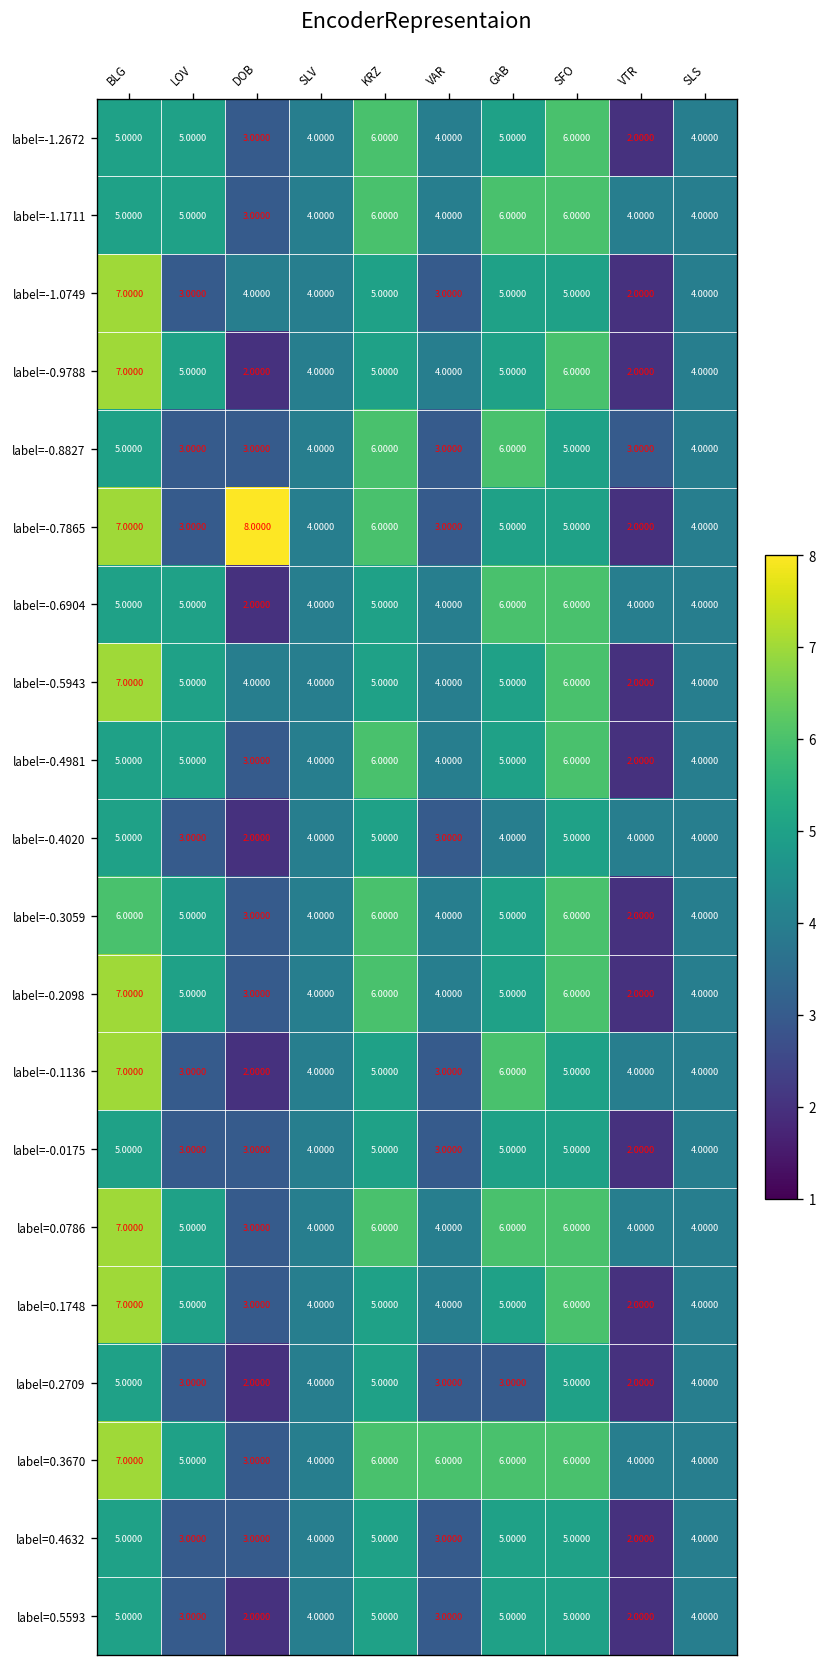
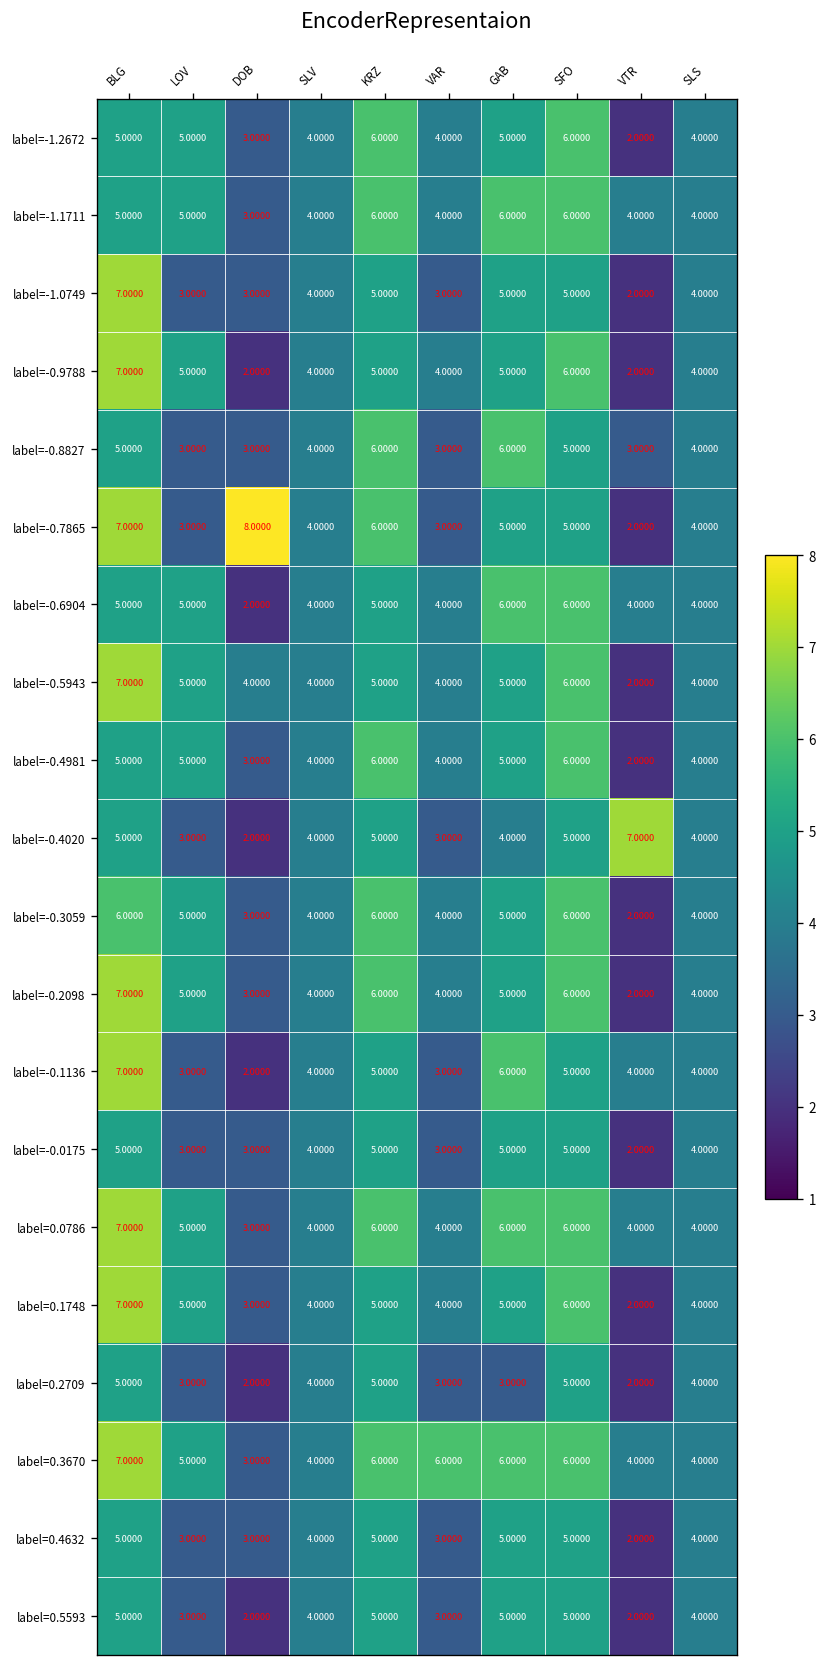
  {
    "label=-1.2672": {
      "BLG": 5.0000,
      "LOV": 5.0000,
      "DOB": 3.0000,
      "SLV": 4.0000,
      "KRZ": 6.0000,
      "VAR": 4.0000,
      "GAB": 5.0000,
      "SFO": 6.0000,
      "VTR": 2.0000,
      "SLS": 4.0000
    },
    "label=-1.1711": {
      "BLG": 5.0000,
      "LOV": 5.0000,
      "DOB": 3.0000,
      "SLV": 4.0000,
      "KRZ": 6.0000,
      "VAR": 4.0000,
      "GAB": 6.0000,
      "SFO": 6.0000,
      "VTR": 4.0000,
      "SLS": 4.0000
    },
    "label=-1.0749": {
      "BLG": 7.0000,
      "LOV": 3.0000,
-     "DOB": 4.0000,
+     "DOB": 3.0000,
      "SLV": 4.0000,
      "KRZ": 5.0000,
      "VAR": 3.0000,
      "GAB": 5.0000,
      "SFO": 5.0000,
      "VTR": 2.0000,
      "SLS": 4.0000
    },
    "label=-0.9788": {
      "BLG": 7.0000,
      "LOV": 5.0000,
      "DOB": 2.0000,
      "SLV": 4.0000,
      "KRZ": 5.0000,
      "VAR": 4.0000,
      "GAB": 5.0000,
      "SFO": 6.0000,
      "VTR": 2.0000,
      "SLS": 4.0000
    },
    "label=-0.8827": {
      "BLG": 5.0000,
      "LOV": 3.0000,
      "DOB": 3.0000,
      "SLV": 4.0000,
      "KRZ": 6.0000,
      "VAR": 3.0000,
      "GAB": 6.0000,
      "SFO": 5.0000,
      "VTR": 3.0000,
      "SLS": 4.0000
    },
    "label=-0.7865": {
      "BLG": 7.0000,
      "LOV": 3.0000,
      "DOB": 8.0000,
      "SLV": 4.0000,
      "KRZ": 6.0000,
      "VAR": 3.0000,
      "GAB": 5.0000,
      "SFO": 5.0000,
      "VTR": 2.0000,
      "SLS": 4.0000
    },
    "label=-0.6904": {
      "BLG": 5.0000,
      "LOV": 5.0000,
      "DOB": 2.0000,
      "SLV": 4.0000,
      "KRZ": 5.0000,
      "VAR": 4.0000,
      "GAB": 6.0000,
      "SFO": 6.0000,
      "VTR": 4.0000,
      "SLS": 4.0000
    },
    "label=-0.5943": {
      "BLG": 7.0000,
      "LOV": 5.0000,
      "DOB": 4.0000,
      "SLV": 4.0000,
      "KRZ": 5.0000,
      "VAR": 4.0000,
      "GAB": 5.0000,
      "SFO": 6.0000,
      "VTR": 2.0000,
      "SLS": 4.0000
    },
    "label=-0.4981": {
      "BLG": 5.0000,
      "LOV": 5.0000,
      "DOB": 3.0000,
      "SLV": 4.0000,
      "KRZ": 6.0000,
      "VAR": 4.0000,
      "GAB": 5.0000,
      "SFO": 6.0000,
      "VTR": 2.0000,
      "SLS": 4.0000
    },
    "label=-0.4020": {
      "BLG": 5.0000,
      "LOV": 3.0000,
      "DOB": 2.0000,
      "SLV": 4.0000,
      "KRZ": 5.0000,
      "VAR": 3.0000,
      "GAB": 4.0000,
      "SFO": 5.0000,
-     "VTR": 4.0000,
+     "VTR": 7.0000,
      "SLS": 4.0000
    },
    "label=-0.3059": {
      "BLG": 6.0000,
      "LOV": 5.0000,
      "DOB": 3.0000,
      "SLV": 4.0000,
      "KRZ": 6.0000,
      "VAR": 4.0000,
      "GAB": 5.0000,
      "SFO": 6.0000,
      "VTR": 2.0000,
      "SLS": 4.0000
    },
    "label=-0.2098": {
      "BLG": 7.0000,
      "LOV": 5.0000,
      "DOB": 3.0000,
      "SLV": 4.0000,
      "KRZ": 6.0000,
      "VAR": 4.0000,
      "GAB": 5.0000,
      "SFO": 6.0000,
      "VTR": 2.0000,
      "SLS": 4.0000
    },
    "label=-0.1136": {
      "BLG": 7.0000,
      "LOV": 3.0000,
      "DOB": 2.0000,
      "SLV": 4.0000,
      "KRZ": 5.0000,
      "VAR": 3.0000,
      "GAB": 6.0000,
      "SFO": 5.0000,
      "VTR": 4.0000,
      "SLS": 4.0000
    },
    "label=-0.0175": {
      "BLG": 5.0000,
      "LOV": 3.0000,
      "DOB": 3.0000,
      "SLV": 4.0000,
      "KRZ": 5.0000,
      "VAR": 3.0000,
      "GAB": 5.0000,
      "SFO": 5.0000,
      "VTR": 2.0000,
      "SLS": 4.0000
    },
    "label=0.0786": {
      "BLG": 7.0000,
      "LOV": 5.0000,
      "DOB": 3.0000,
      "SLV": 4.0000,
      "KRZ": 6.0000,
      "VAR": 4.0000,
      "GAB": 6.0000,
      "SFO": 6.0000,
      "VTR": 4.0000,
      "SLS": 4.0000
    },
    "label=0.1748": {
      "BLG": 7.0000,
      "LOV": 5.0000,
      "DOB": 3.0000,
      "SLV": 4.0000,
      "KRZ": 5.0000,
      "VAR": 4.0000,
      "GAB": 5.0000,
      "SFO": 6.0000,
      "VTR": 2.0000,
      "SLS": 4.0000
    },
    "label=0.2709": {
      "BLG": 5.0000,
      "LOV": 3.0000,
      "DOB": 2.0000,
      "SLV": 4.0000,
      "KRZ": 5.0000,
      "VAR": 3.0000,
      "GAB": 3.0000,
      "SFO": 5.0000,
      "VTR": 2.0000,
      "SLS": 4.0000
    },
    "label=0.3670": {
      "BLG": 7.0000,
      "LOV": 5.0000,
      "DOB": 3.0000,
      "SLV": 4.0000,
      "KRZ": 6.0000,
      "VAR": 6.0000,
      "GAB": 6.0000,
      "SFO": 6.0000,
      "VTR": 4.0000,
      "SLS": 4.0000
    },
    "label=0.4632": {
      "BLG": 5.0000,
      "LOV": 3.0000,
      "DOB": 3.0000,
      "SLV": 4.0000,
      "KRZ": 5.0000,
      "VAR": 3.0000,
      "GAB": 5.0000,
      "SFO": 5.0000,
      "VTR": 2.0000,
      "SLS": 4.0000
    },
    "label=0.5593": {
      "BLG": 5.0000,
      "LOV": 3.0000,
      "DOB": 2.0000,
      "SLV": 4.0000,
      "KRZ": 5.0000,
      "VAR": 3.0000,
      "GAB": 5.0000,
      "SFO": 5.0000,
      "VTR": 2.0000,
      "SLS": 4.0000
    }
  }
